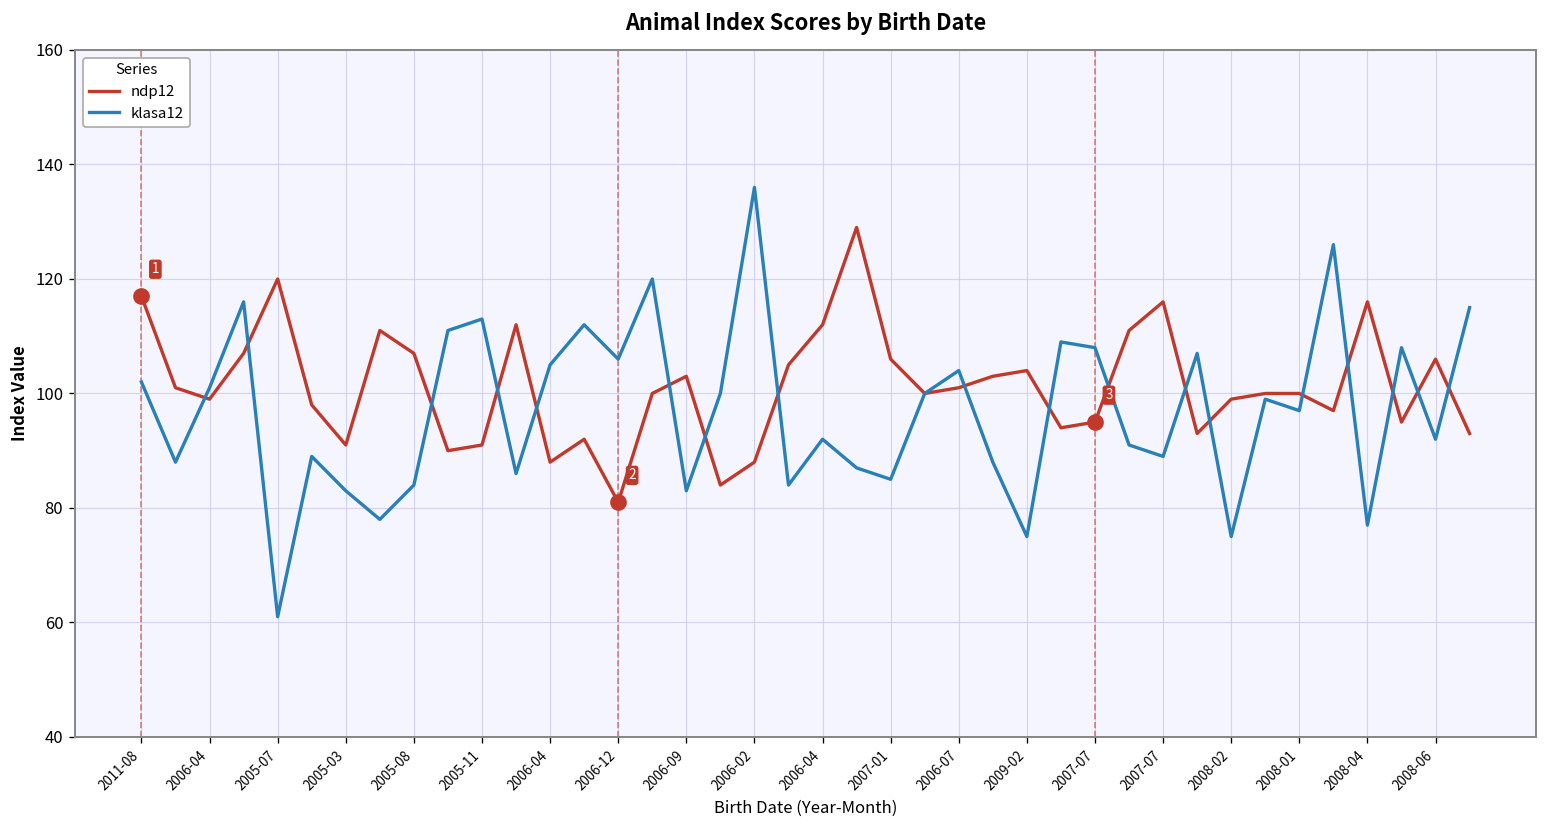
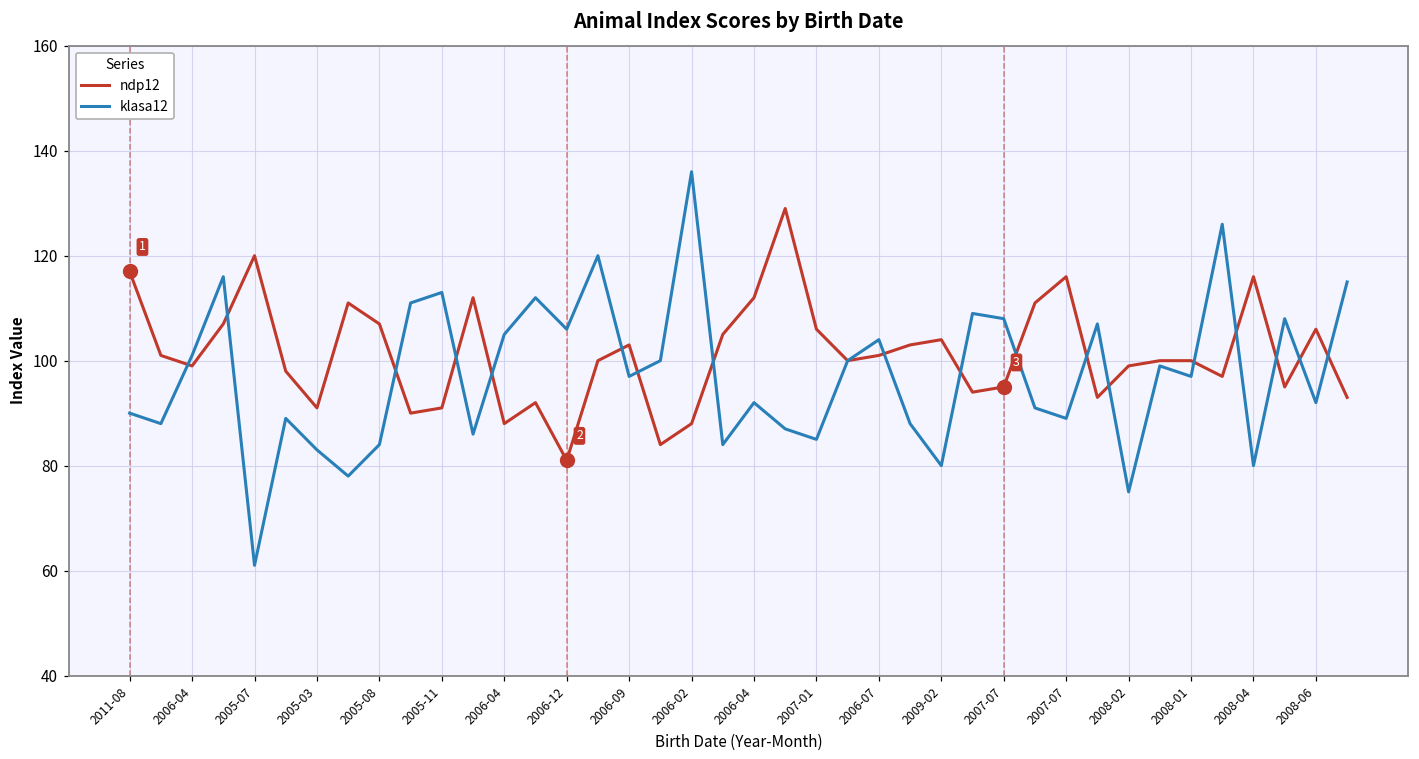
  {
    "klasa12": {
-     "2011-08": 102,
+     "2011-08": 90,
      "2005-07": 61,
      "2005-03": 83,
      "2005-08": 84,
      "2005-11": 113,
-     "2006-09": 83,
+     "2006-09": 97,
      "2006-02": 136,
      "2007-01": 85,
-     "2009-02": 75,
+     "2009-02": 80,
      "2008-02": 75,
-     "2008-04": 77
+     "2008-04": 80
    }
  }
